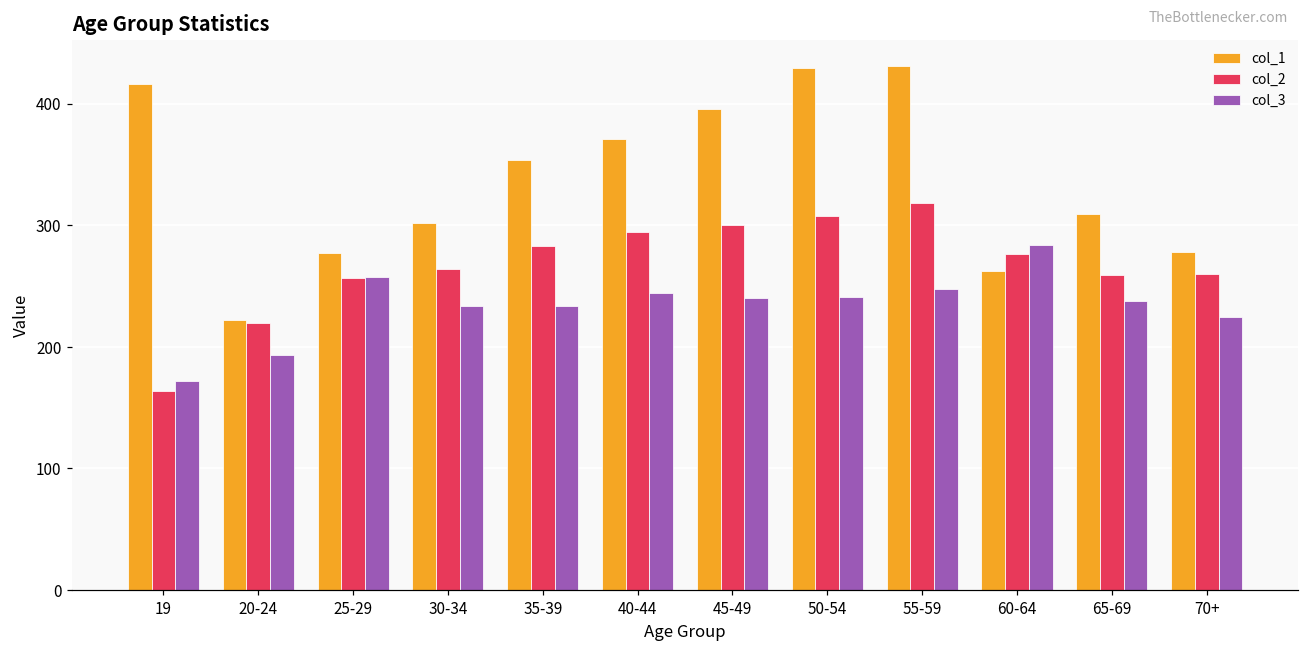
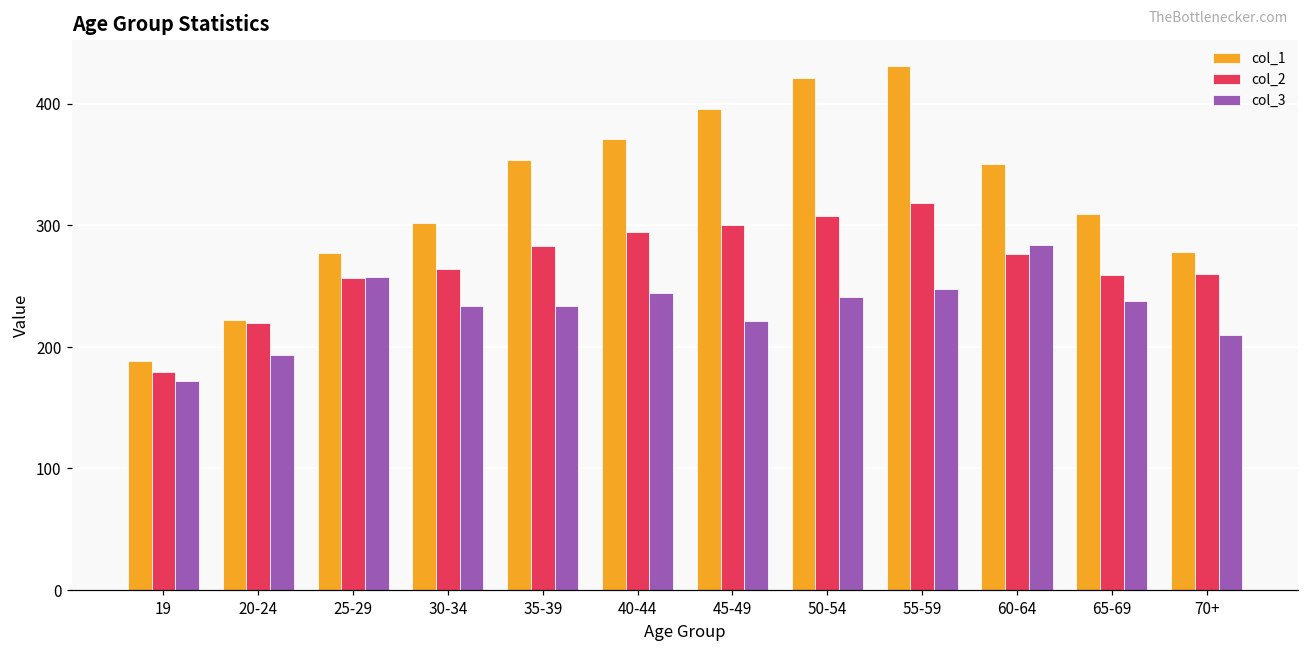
  {
    "col_1": {
-     "19": 416,
+     "19": 188,
      "20-24": 222,
      "25-29": 277,
      "30-34": 302,
      "35-39": 353,
      "40-44": 371,
      "45-49": 396,
-     "50-54": 429,
+     "50-54": 421,
      "55-59": 431,
-     "60-64": 262,
+     "60-64": 351,
      "65-69": 309,
      "70+": 278
    },
    "col_2": {
-     "19": 164,
+     "19": 179,
      "20-24": 220,
      "25-29": 256,
      "30-34": 264,
      "35-39": 283,
      "40-44": 294,
      "45-49": 300,
      "50-54": 307,
      "55-59": 318,
      "60-64": 277,
      "65-69": 259,
      "70+": 260
    },
    "col_3": {
      "19": 172,
      "20-24": 194,
      "25-29": 258,
      "30-34": 234,
      "35-39": 233,
      "40-44": 244,
-     "45-49": 240,
+     "45-49": 221,
      "50-54": 241,
      "55-59": 247,
      "60-64": 284,
      "65-69": 238,
-     "70+": 224
+     "70+": 210
    }
  }
